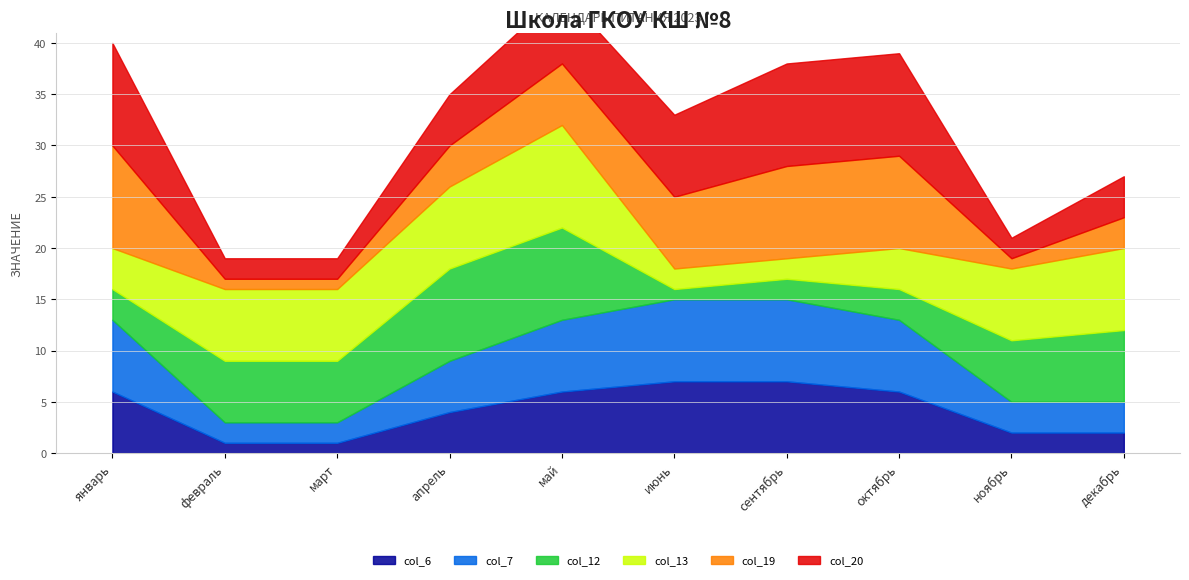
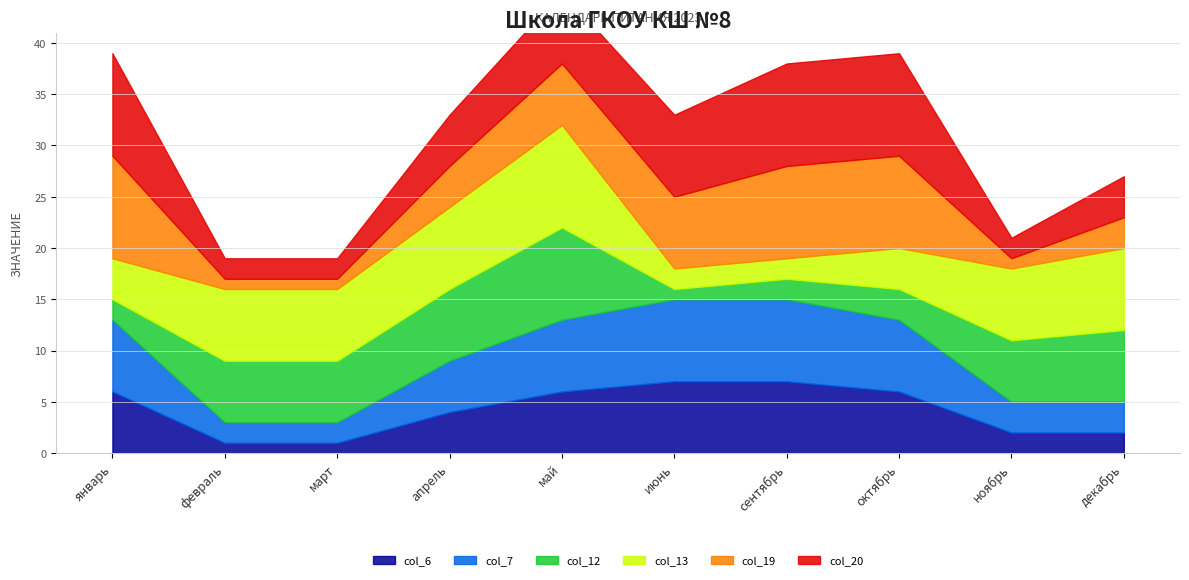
  {
    "col_6": {
      "январь": 6,
      "февраль": 1,
      "март": 1,
      "апрель": 4,
      "май": 6,
      "июнь": 7,
      "сентябрь": 7,
      "октябрь": 6,
      "ноябрь": 2,
      "декабрь": 2
    },
    "col_7": {
      "январь": 7,
      "февраль": 2,
      "март": 2,
      "апрель": 5,
      "май": 7,
      "июнь": 8,
      "сентябрь": 8,
      "октябрь": 7,
      "ноябрь": 3,
      "декабрь": 3
    },
    "col_12": {
-     "январь": 3,
+     "январь": 2,
      "февраль": 6,
      "март": 6,
-     "апрель": 9,
+     "апрель": 7,
      "май": 9,
      "июнь": 1,
      "сентябрь": 2,
      "октябрь": 3,
      "ноябрь": 6,
      "декабрь": 7
    },
    "col_13": {
      "январь": 4,
      "февраль": 7,
      "март": 7,
      "апрель": 8,
      "май": 10,
      "июнь": 2,
      "сентябрь": 2,
      "октябрь": 4,
      "ноябрь": 7,
      "декабрь": 8
    },
    "col_19": {
      "январь": 10,
      "февраль": 1,
      "март": 1,
      "апрель": 4,
      "май": 6,
      "июнь": 7,
      "сентябрь": 9,
      "октябрь": 9,
      "ноябрь": 1,
      "декабрь": 3
    },
    "col_20": {
      "январь": 10,
      "февраль": 2,
      "март": 2,
      "апрель": 5,
      "июнь": 8,
      "сентябрь": 10,
      "октябрь": 10,
      "ноябрь": 2,
      "декабрь": 4
    }
  }
